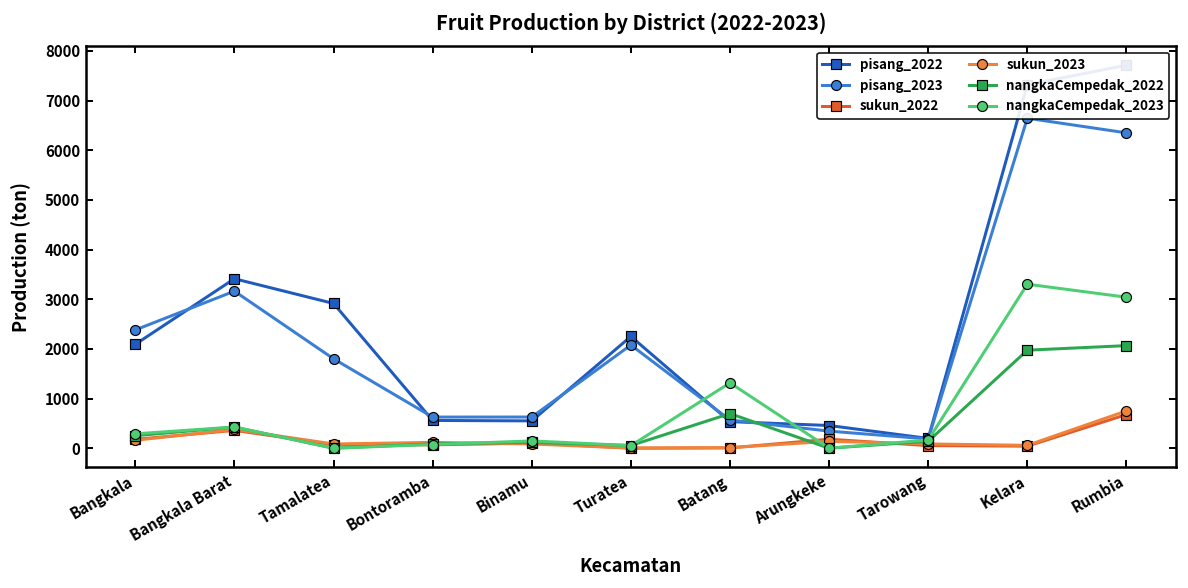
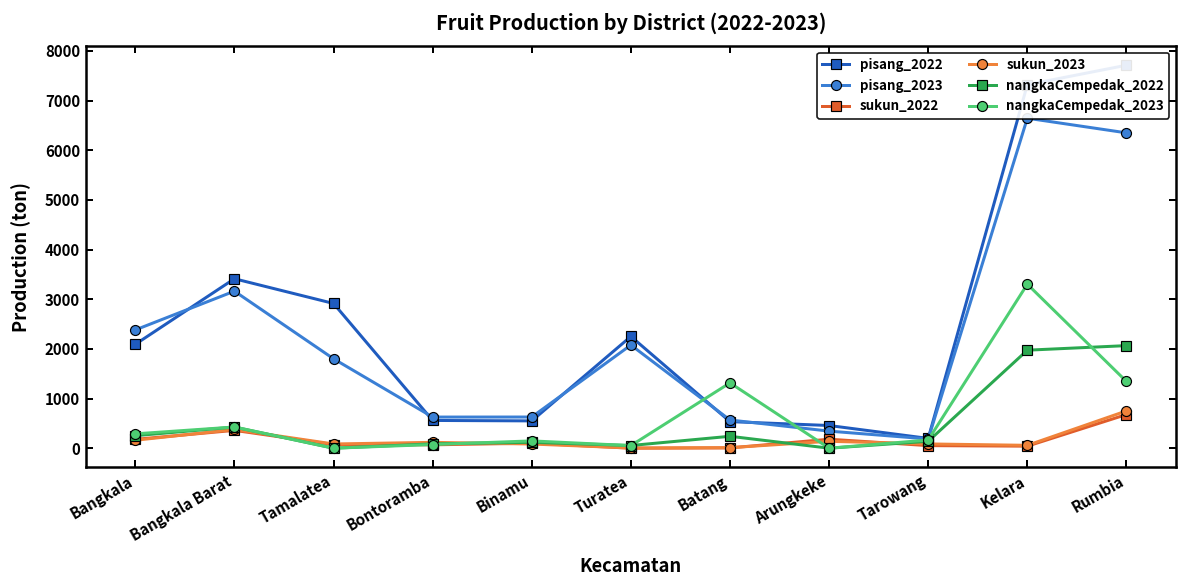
  {
    "nangkaCempedak_2022": {
-     "Batang": 700,
+     "Batang": 200,
      "Kelara": 2000,
      "Rumbia": 2100
    },
    "nangkaCempedak_2023": {
      "Batang": 1300,
      "Kelara": 3300,
-     "Rumbia": 3000
+     "Rumbia": 1300
    }
  }
